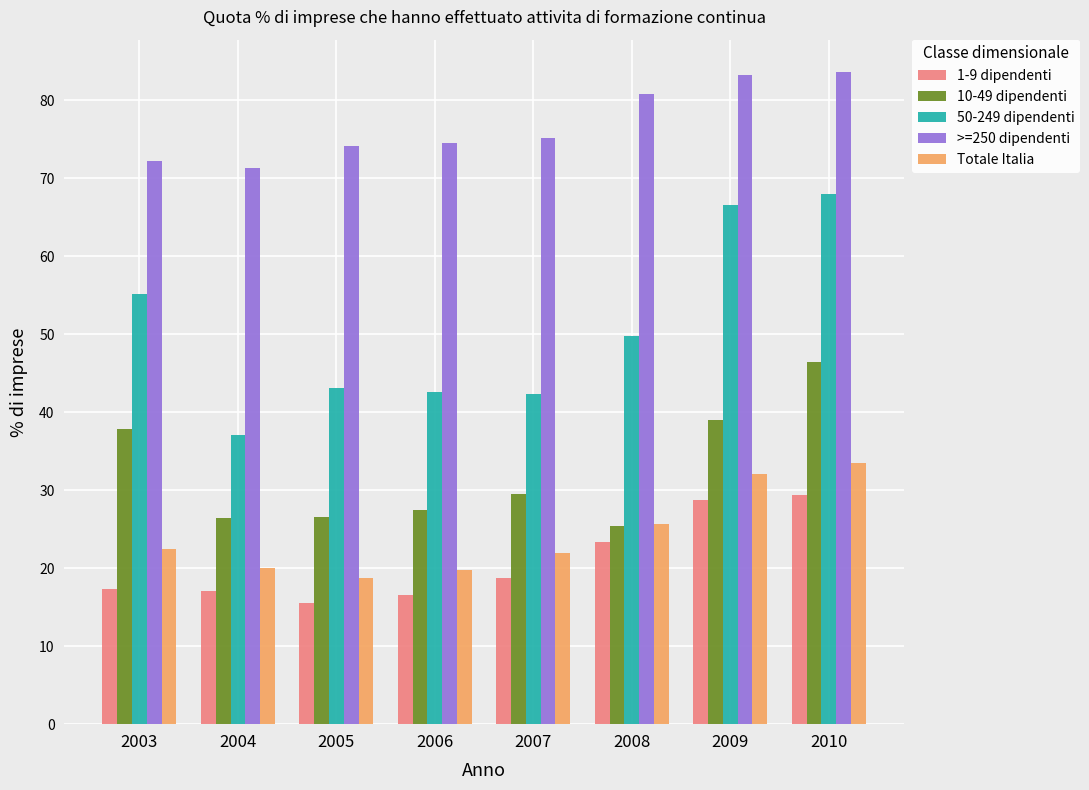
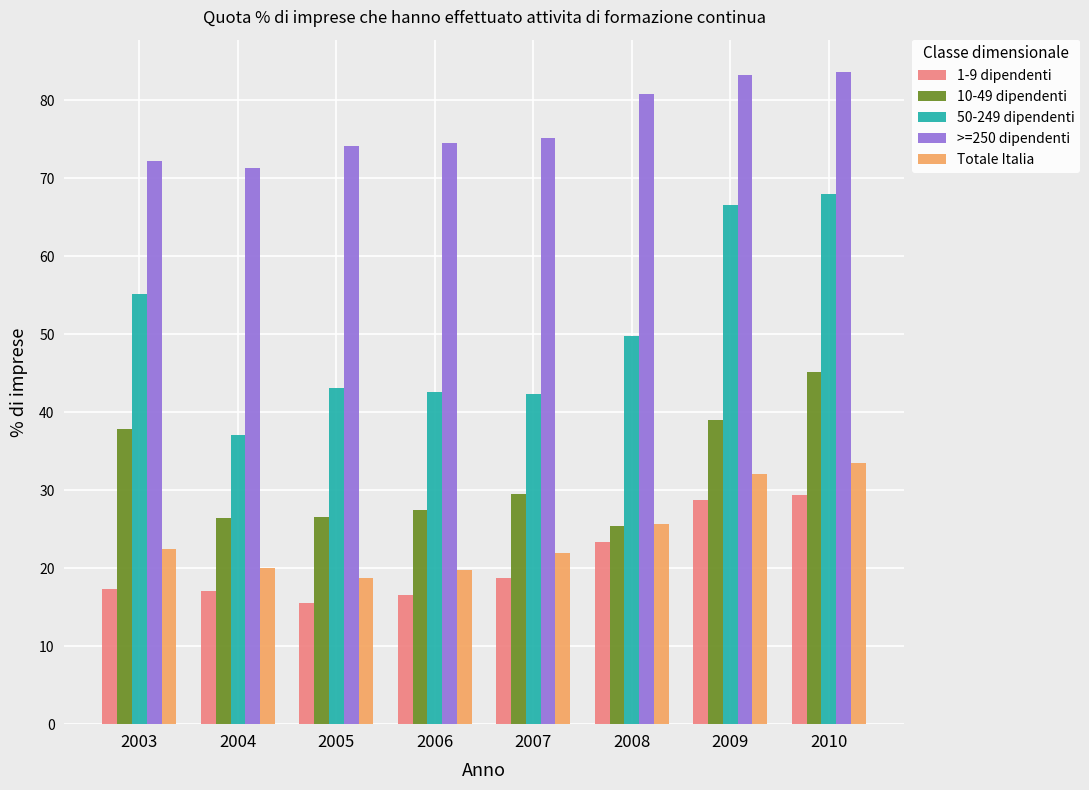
  {
    "10-49 dipendenti": {
      "2003": 38,
      "2004": 26,
      "2005": 27,
      "2006": 28,
      "2007": 30,
      "2008": 25,
      "2009": 39,
-     "2010": 47
+     "2010": 45
    },
    "50-249 dipendenti": {
      "2003": 55,
      "2004": 37,
      "2005": 43,
      "2006": 43,
      "2007": 42,
      "2008": 50,
      "2009": 67,
      "2010": 68
    },
    ">=250 dipendenti": {
      "2003": 72,
      "2004": 71,
      "2005": 74,
      "2006": 75,
      "2007": 75,
      "2008": 81,
      "2009": 83,
      "2010": 84
    }
  }
